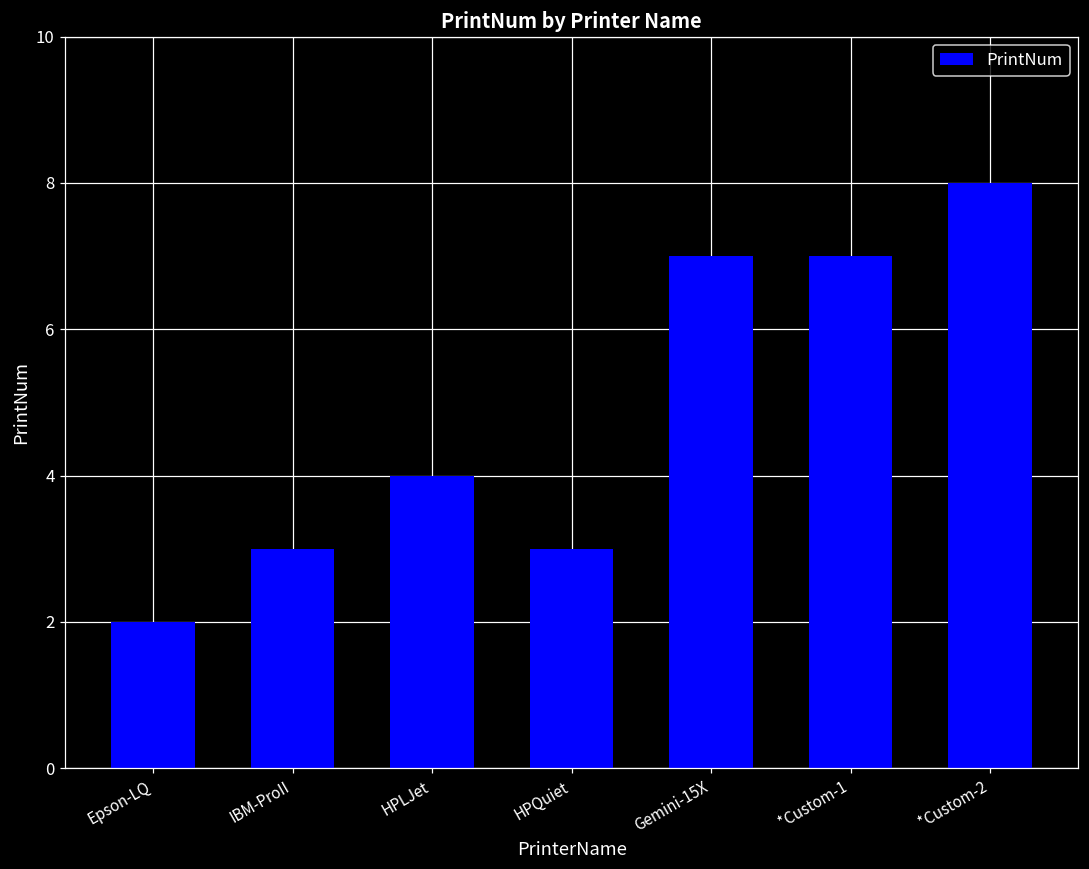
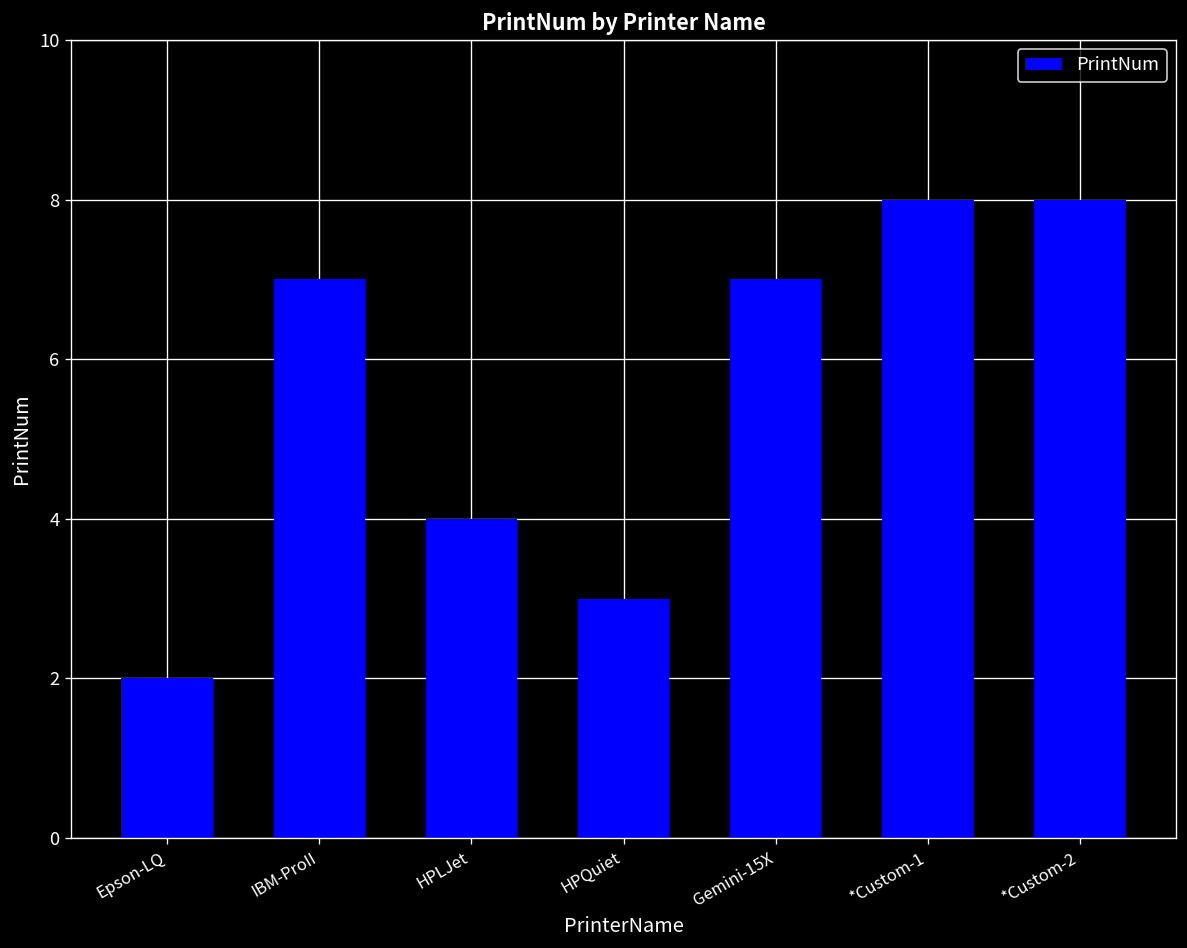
  {
    "Epson-LQ": 2,
-   "IBM-ProII": 3,
+   "IBM-ProII": 7,
    "HPLJet": 4,
    "HPQuiet": 3,
    "Gemini-15X": 7,
-   "*Custom-1": 7,
+   "*Custom-1": 8,
    "*Custom-2": 8
  }
